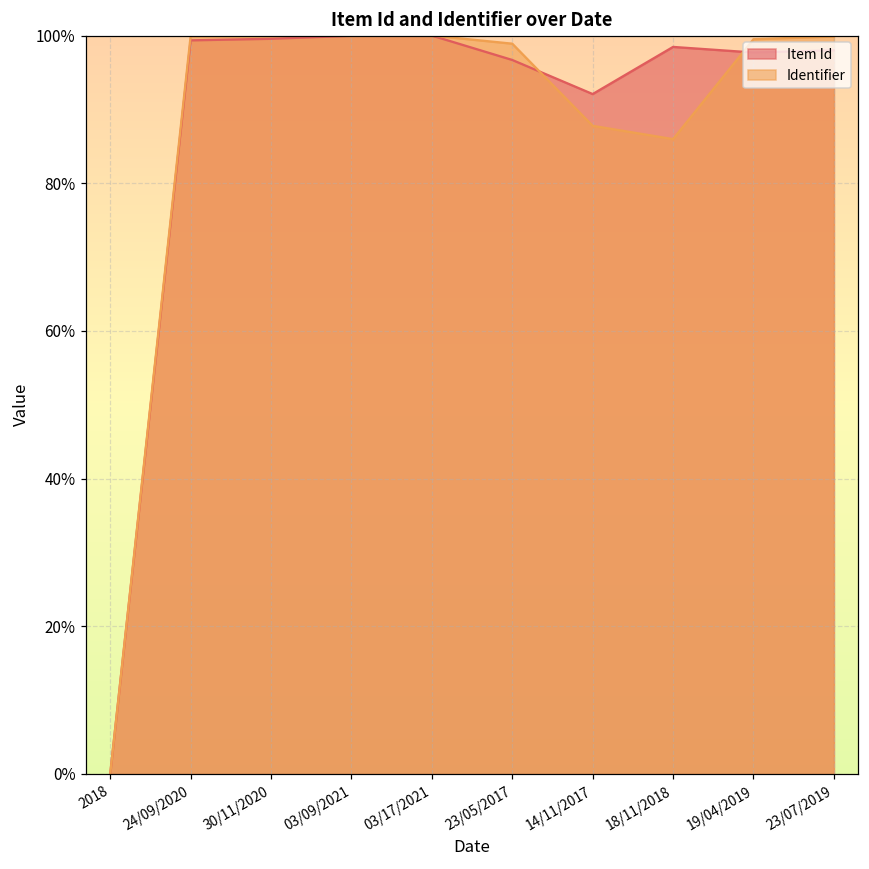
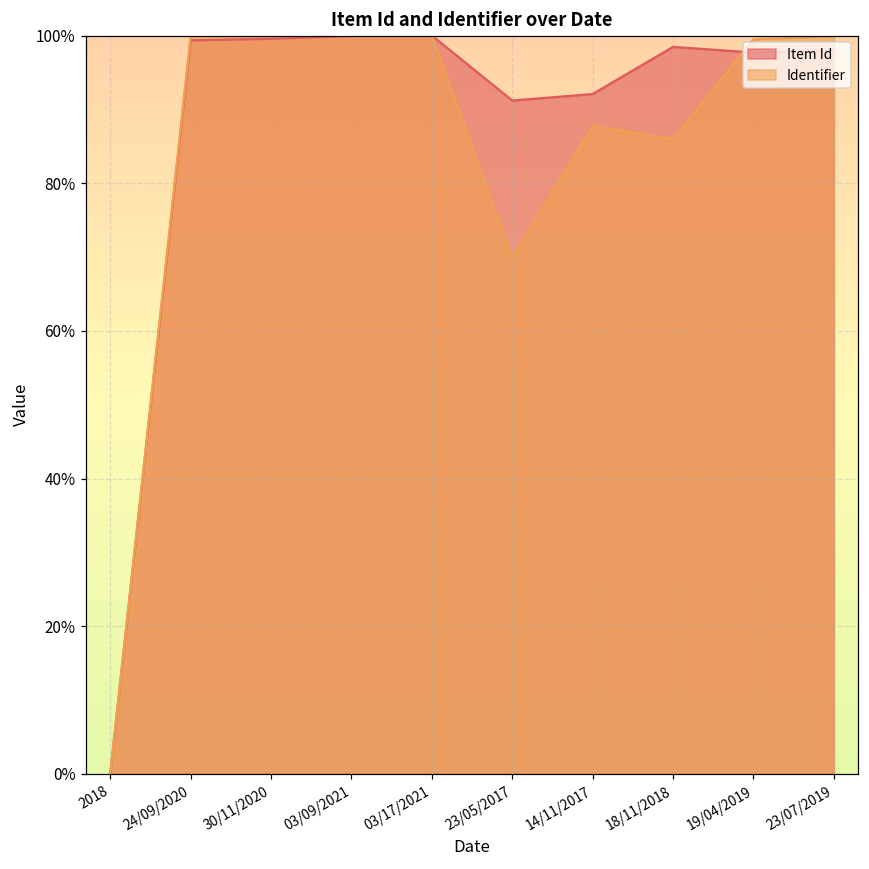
  {
    "Item Id": {
      "24/09/2020": "99%",
-     "23/05/2017": "97%",
+     "23/05/2017": "91%",
      "14/11/2017": "92%",
      "18/11/2018": "98%"
    },
    "Identifier": {
      "24/09/2020": "100%",
-     "23/05/2017": "99%",
+     "23/05/2017": "70%",
      "14/11/2017": "88%",
      "18/11/2018": "86%",
      "19/04/2019": "100%",
      "23/07/2019": "100%"
    }
  }
